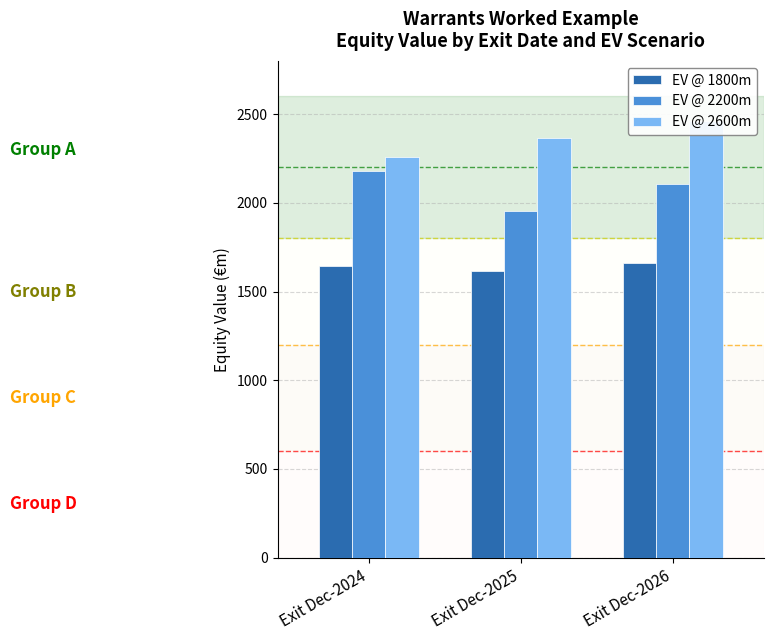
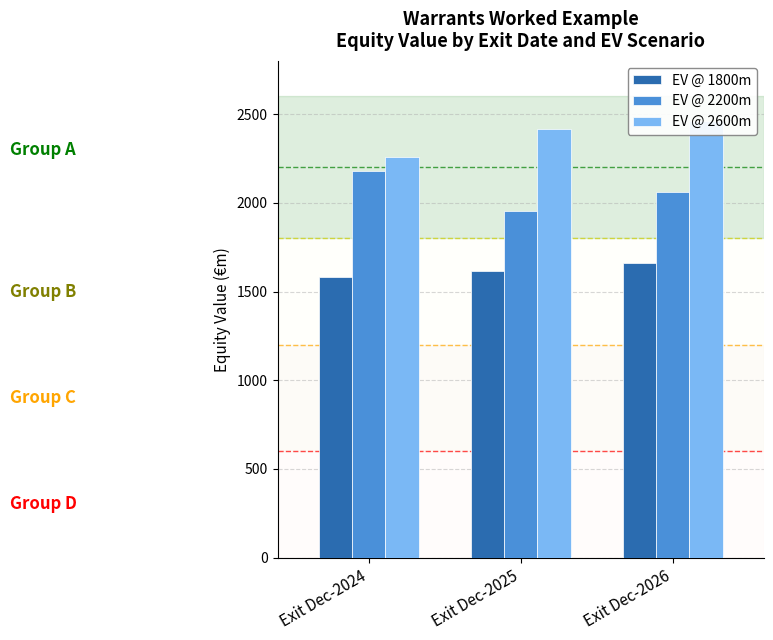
  {
    "EV @ 1800m": {
-     "Exit Dec-2024": 1640,
+     "Exit Dec-2024": 1580,
      "Exit Dec-2025": 1620,
      "Exit Dec-2026": 1660
    },
    "EV @ 2200m": {
      "Exit Dec-2024": 2180,
      "Exit Dec-2025": 1960,
-     "Exit Dec-2026": 2110
+     "Exit Dec-2026": 2060
    },
    "EV @ 2600m": {
      "Exit Dec-2024": 2260,
-     "Exit Dec-2025": 2360
+     "Exit Dec-2025": 2420
    }
  }
